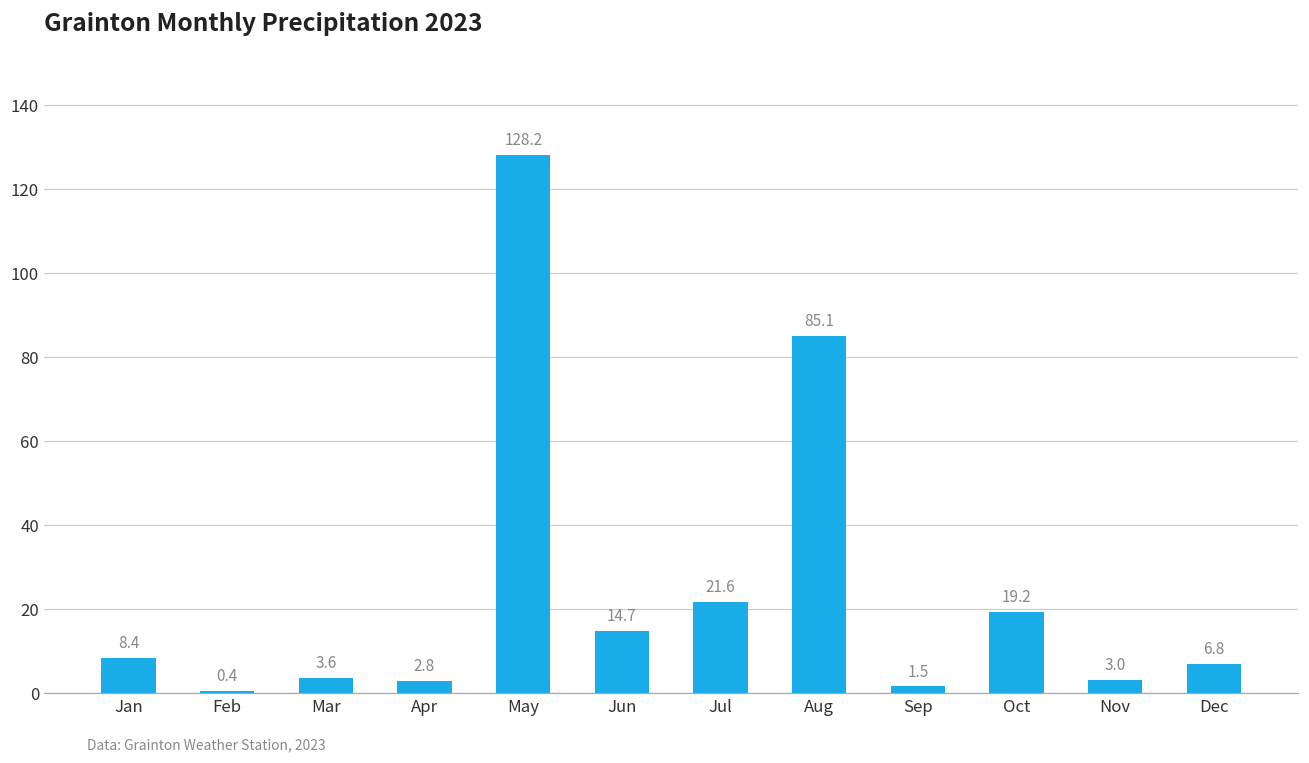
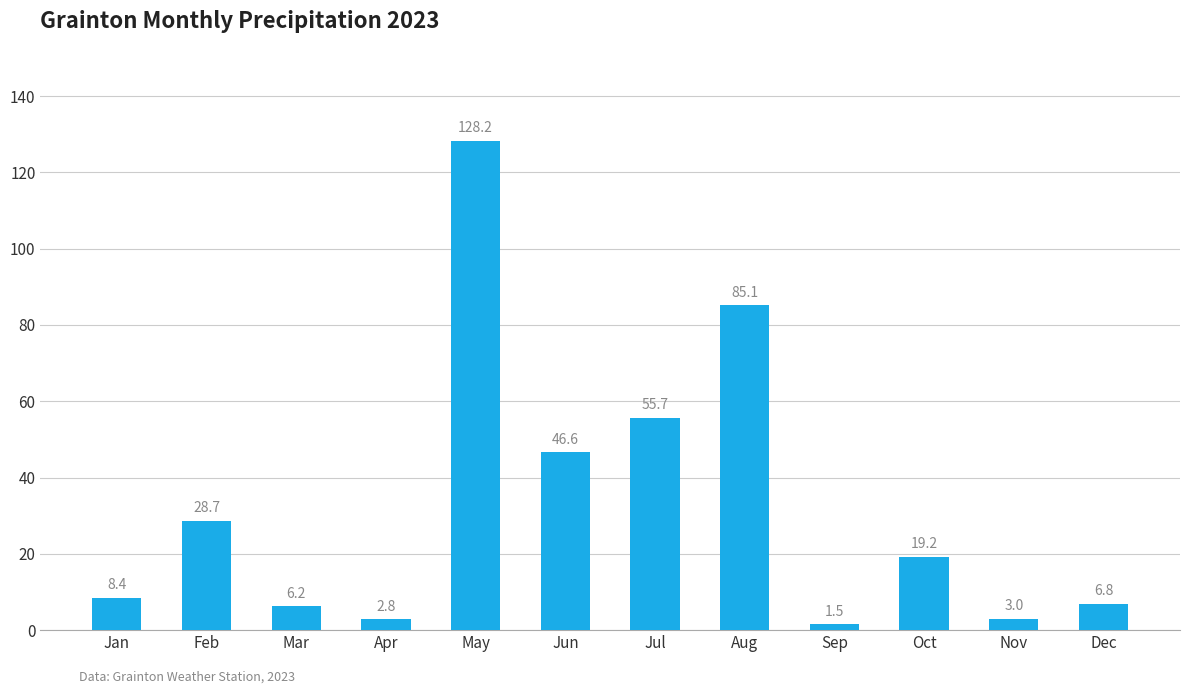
  {
    "Jan": 8.4,
-   "Feb": 0.4,
-   "Mar": 3.6,
+   "Feb": 28.7,
+   "Mar": 6.2,
    "Apr": 2.8,
    "May": 128.2,
-   "Jun": 14.7,
-   "Jul": 21.6,
+   "Jun": 46.6,
+   "Jul": 55.7,
    "Aug": 85.1,
    "Sep": 1.5,
    "Oct": 19.2,
    "Nov": 3.0,
    "Dec": 6.8
  }
